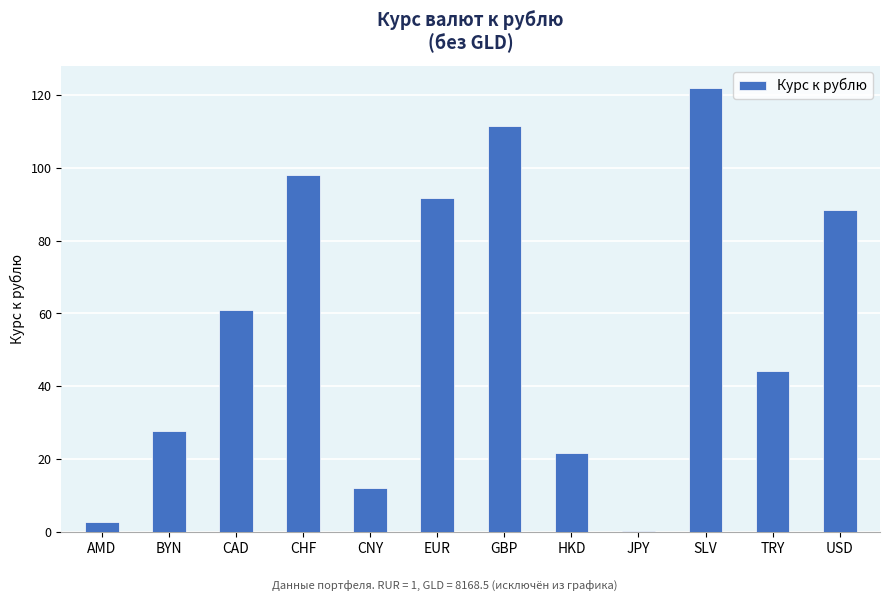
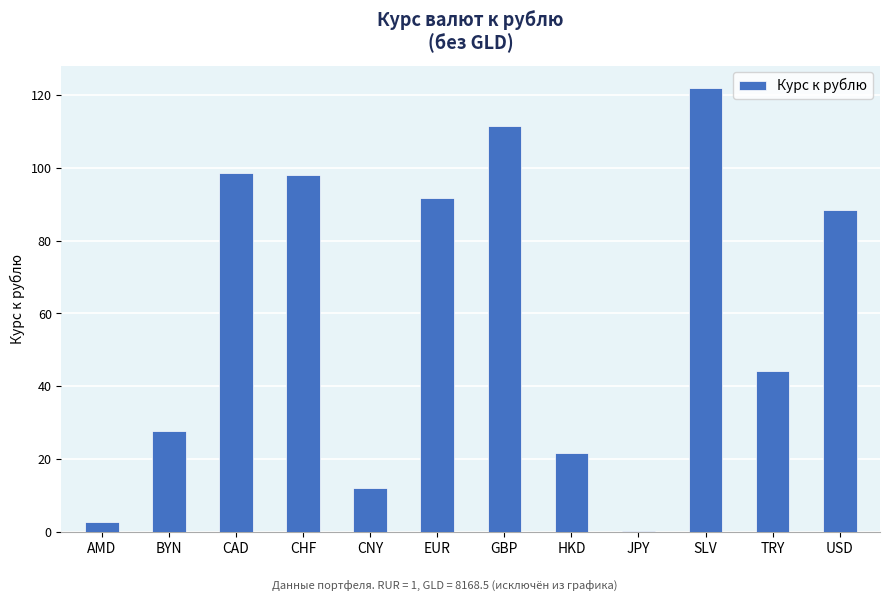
  {
    "AMD": 3,
    "BYN": 28,
-   "CAD": 61,
+   "CAD": 99,
    "CHF": 98,
    "CNY": 12,
    "EUR": 92,
    "GBP": 111,
    "HKD": 22,
    "SLV": 122,
    "TRY": 44,
    "USD": 88
  }
